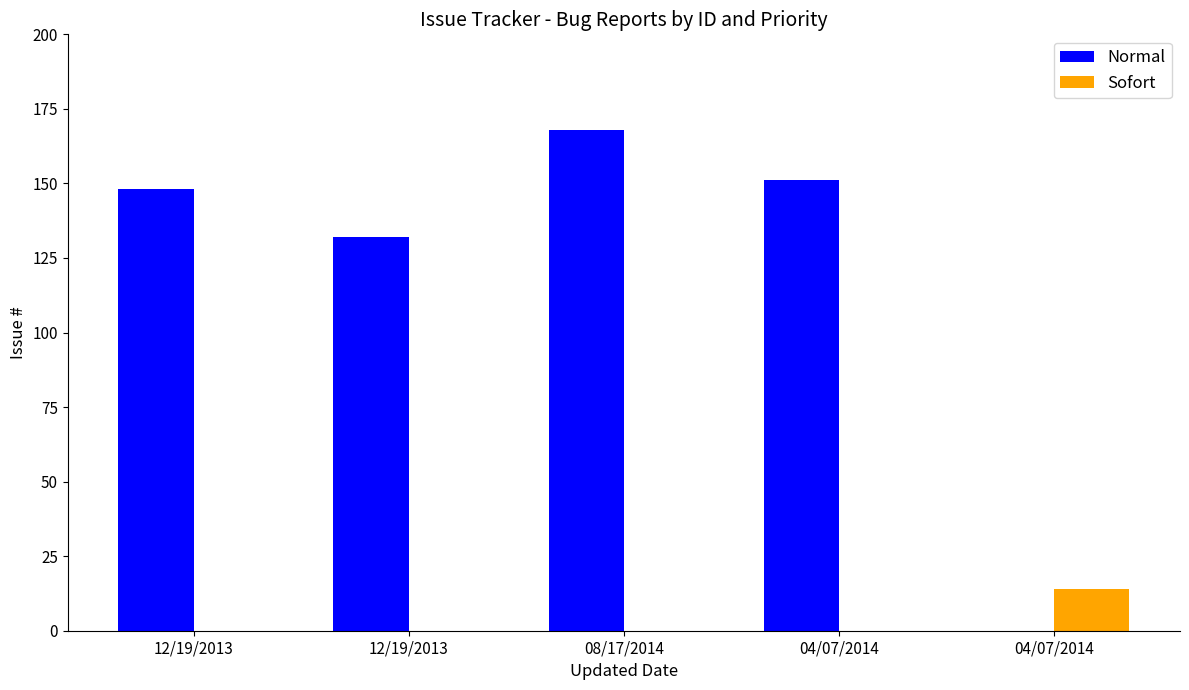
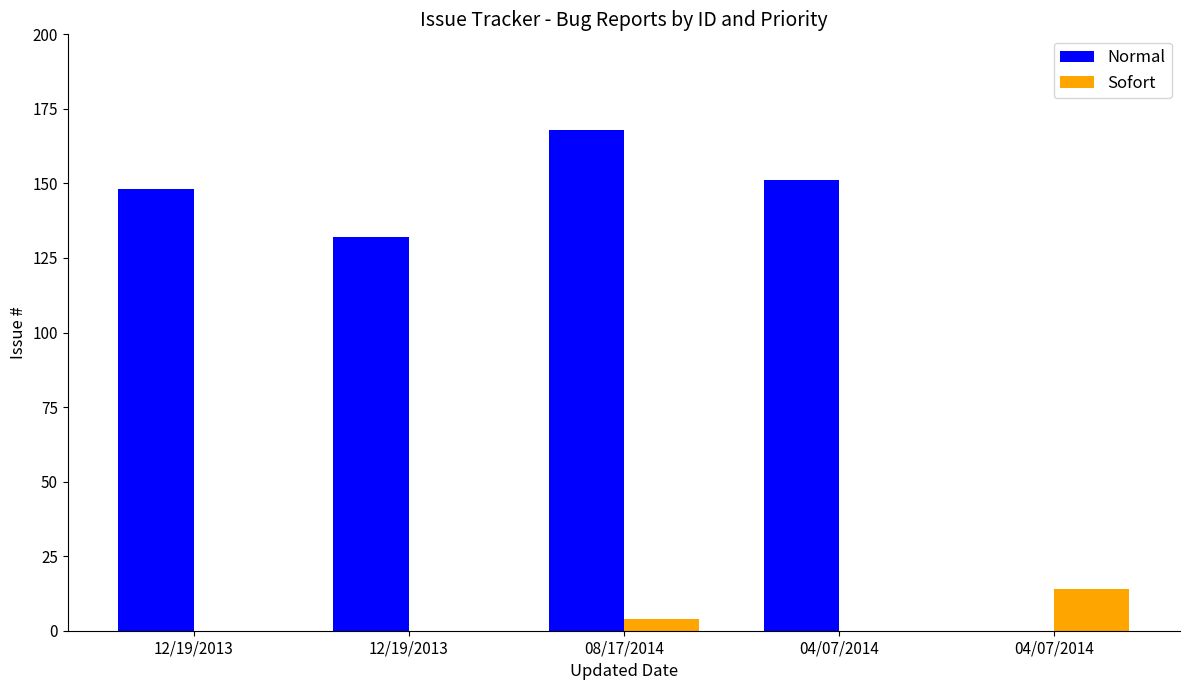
  {
    "Normal": {
      "08/17/2014": 168
    },
    "Sofort": {
-     "08/17/2014": 0
+     "08/17/2014": 4
    }
  }
